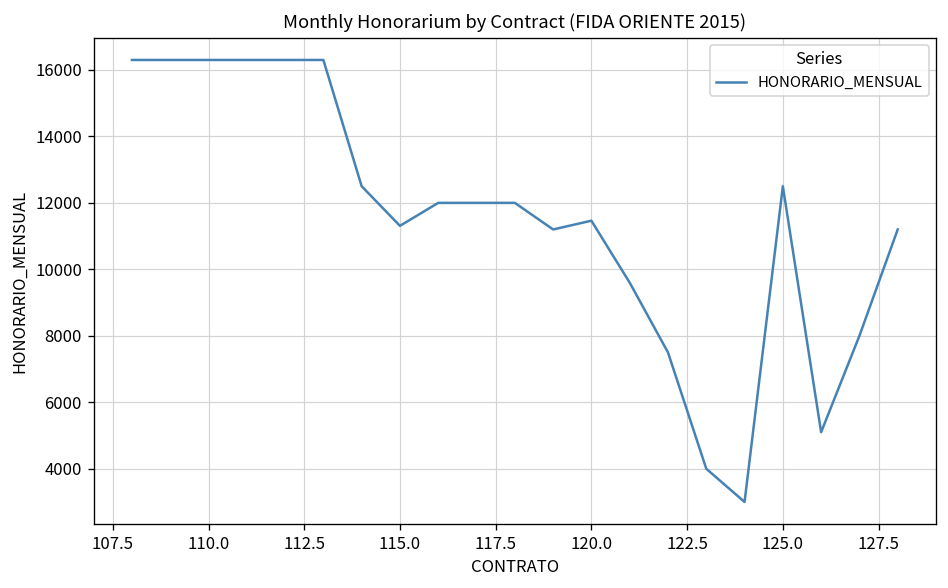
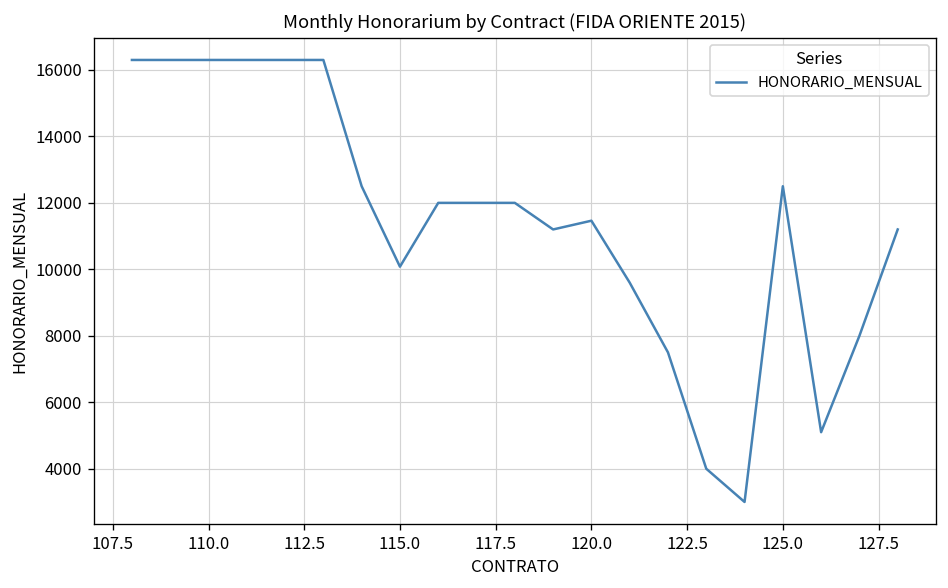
  {
    "110.0": 16300,
-   "115.0": 11300,
+   "115.0": 10100,
    "120.0": 11500,
    "125.0": 12500
  }
